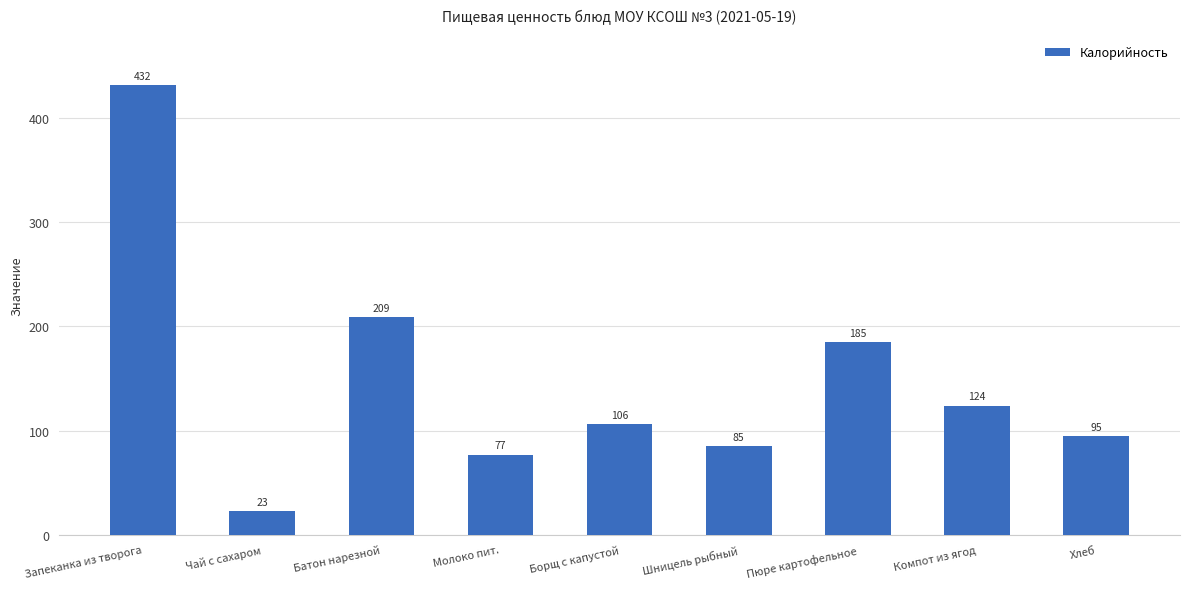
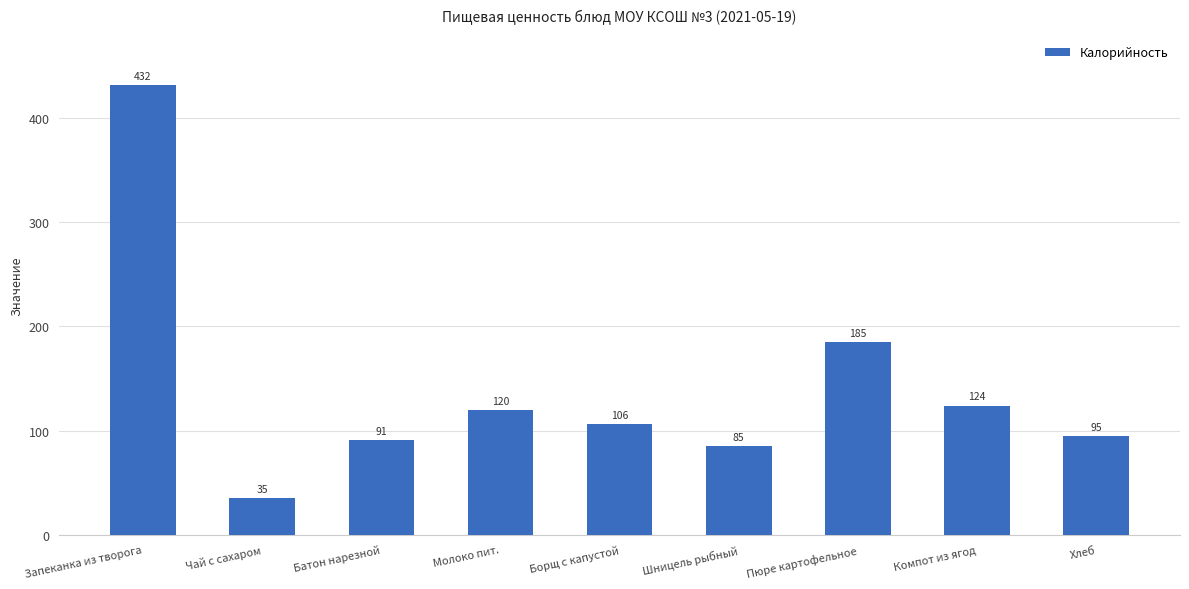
  {
    "Запеканка из творога": 432,
-   "Чай с сахаром": 23,
-   "Батон нарезной": 209,
-   "Молоко пит.": 77,
+   "Чай с сахаром": 35,
+   "Батон нарезной": 91,
+   "Молоко пит.": 120,
    "Борщ с капустой": 106,
    "Шницель рыбный": 85,
    "Пюре картофельное": 185,
    "Компот из ягод": 124,
    "Хлеб": 95
  }
